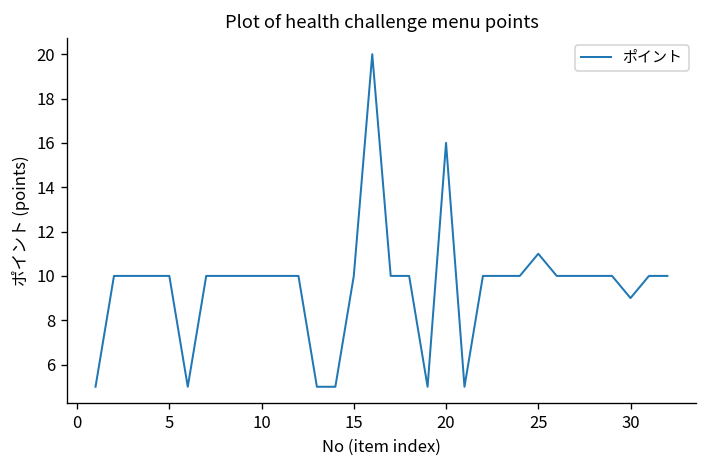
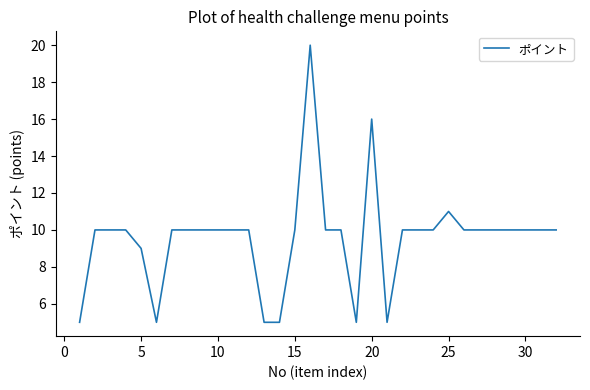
  {
-   "5": 10,
+   "5": 9,
    "10": 10,
    "15": 10,
    "20": 16,
    "25": 11,
-   "30": 9
+   "30": 10
  }
